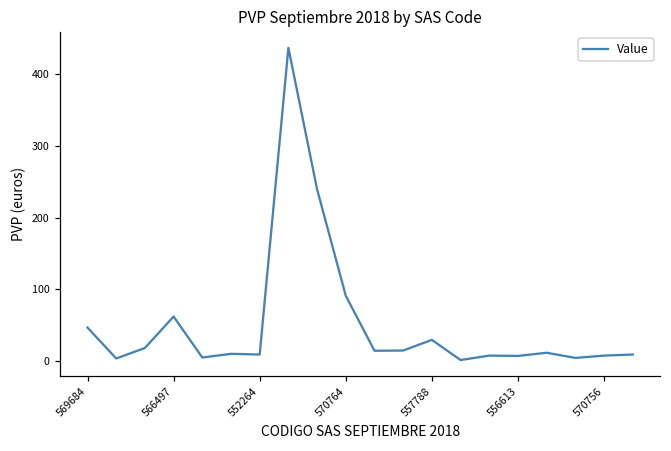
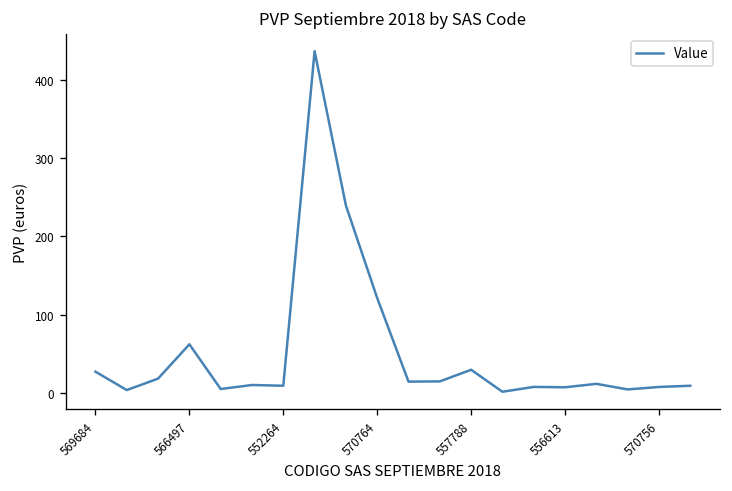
  {
-   "569684": 50,
+   "569684": 30,
    "566497": 60,
    "552264": 10,
-   "570764": 90,
+   "570764": 120,
    "557788": 30,
    "556613": 10,
    "570756": 10
  }
